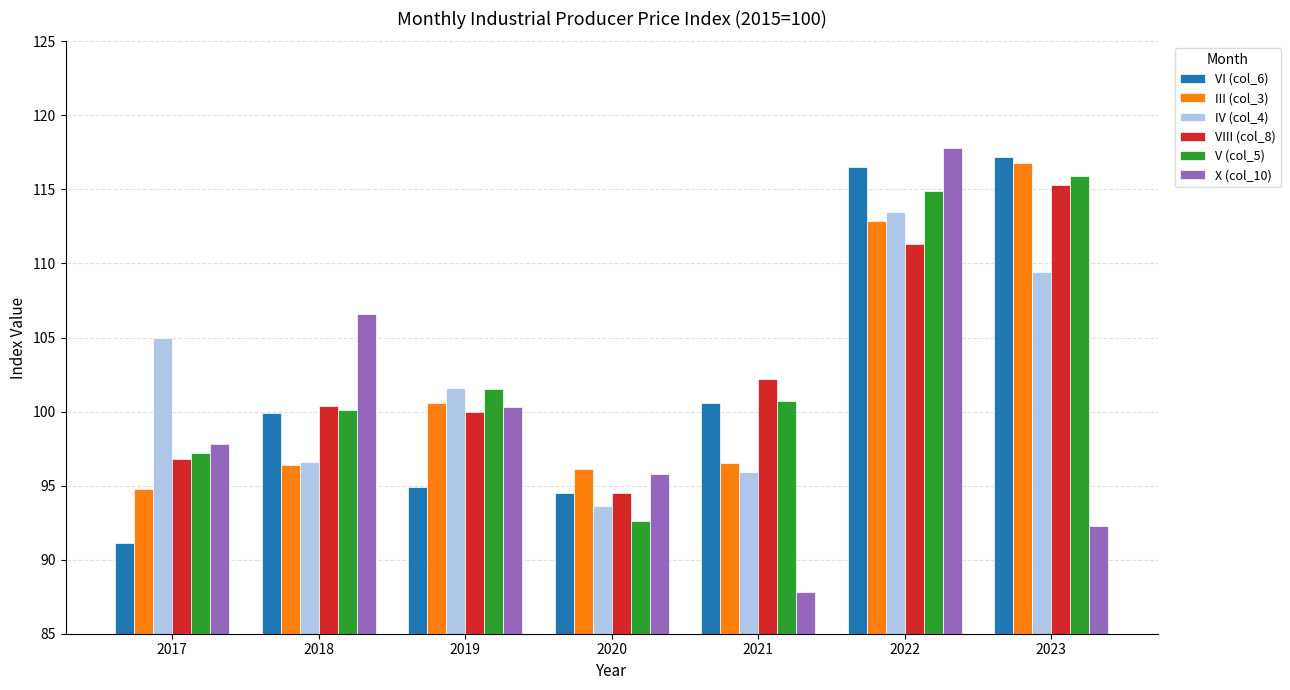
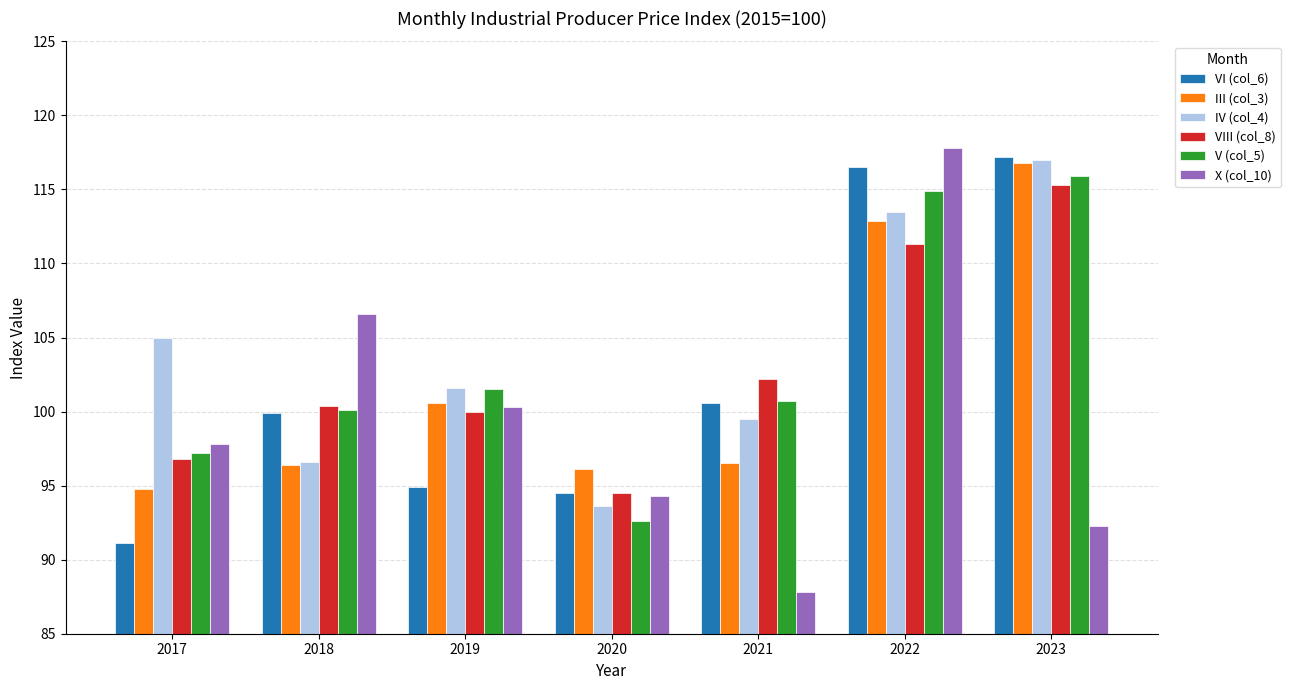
  {
    "VI (col_6)": {
      "2017": 91.1,
      "2018": 99.9,
      "2019": 94.9,
      "2020": 94.5,
      "2021": 100.6,
      "2022": 116.5,
      "2023": 117.2
    },
    "III (col_3)": {
      "2017": 94.8,
      "2018": 96.4,
      "2019": 100.6,
      "2020": 96.1,
      "2021": 96.5,
      "2022": 112.9,
      "2023": 116.8
    },
    "IV (col_4)": {
      "2017": 105.0,
      "2018": 96.6,
      "2019": 101.6,
      "2020": 93.6,
-     "2021": 95.9,
+     "2021": 99.5,
      "2022": 113.5,
-     "2023": 109.4
+     "2023": 117.0
    },
    "VIII (col_8)": {
      "2017": 96.8,
      "2018": 100.4,
      "2019": 100.0,
      "2020": 94.5,
      "2021": 102.2,
      "2022": 111.3,
      "2023": 115.3
    },
    "V (col_5)": {
      "2017": 97.2,
      "2018": 100.1,
      "2019": 101.5,
      "2020": 92.6,
      "2021": 100.7,
      "2022": 114.9,
      "2023": 115.9
    },
    "X (col_10)": {
      "2017": 97.8,
      "2018": 106.6,
      "2019": 100.3,
-     "2020": 95.8,
+     "2020": 94.3,
      "2021": 87.8,
      "2022": 117.8,
      "2023": 92.3
    }
  }
